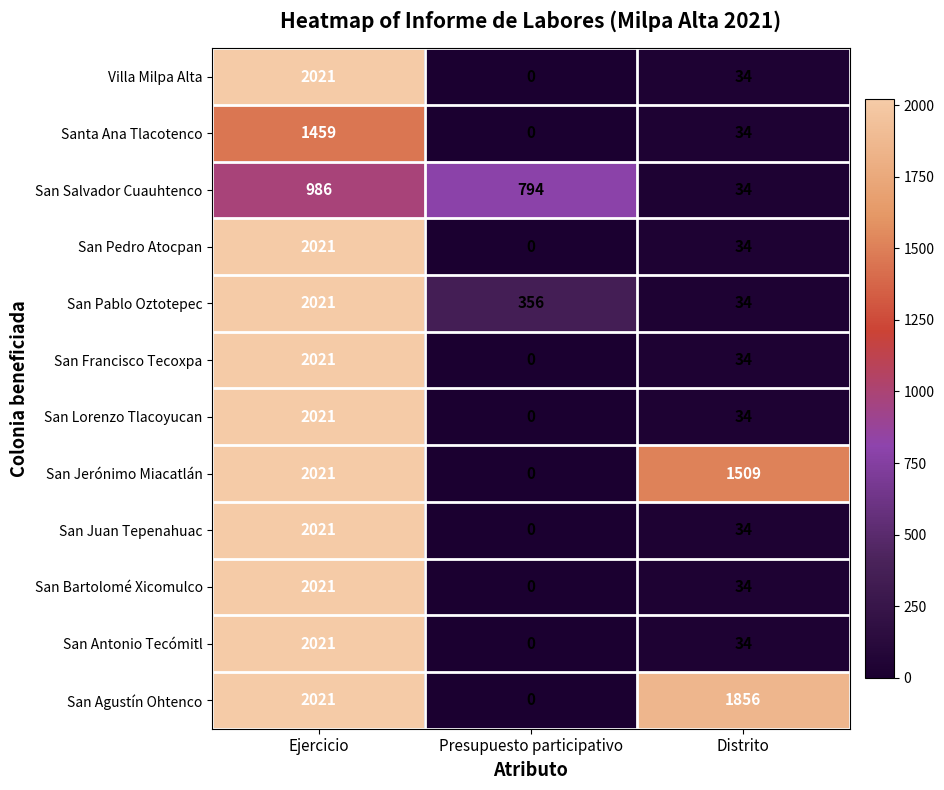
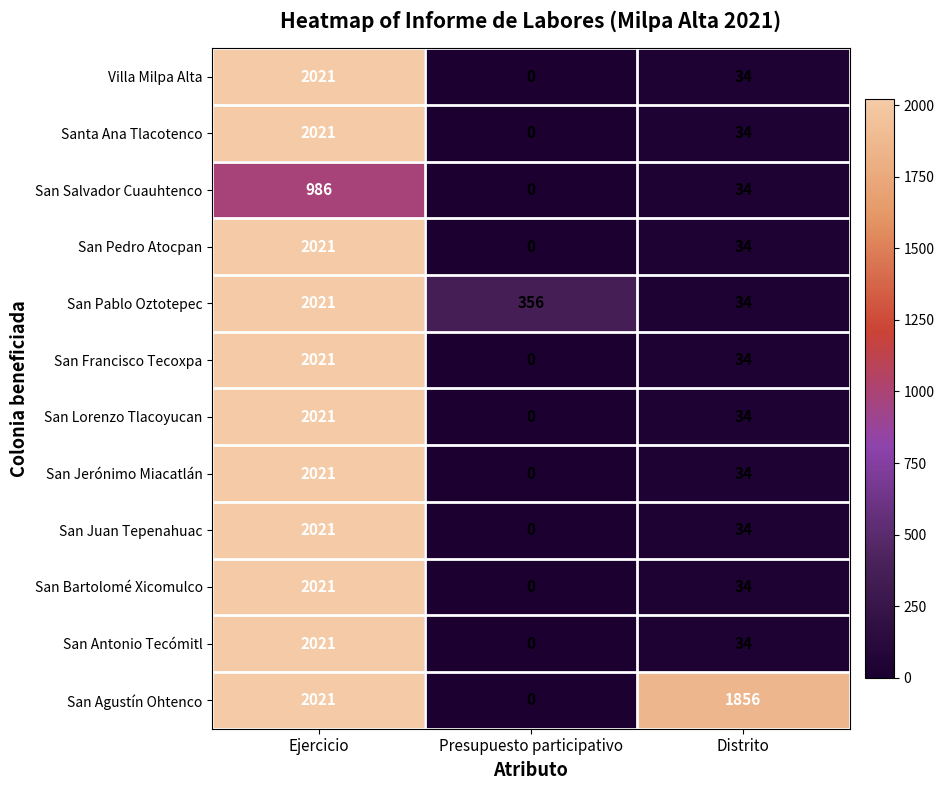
  {
    "Villa Milpa Alta": {
      "Ejercicio": 2021,
      "Presupuesto participativo": 0,
      "Distrito": 34
    },
    "Santa Ana Tlacotenco": {
-     "Ejercicio": 1459,
+     "Ejercicio": 2021,
      "Presupuesto participativo": 0,
      "Distrito": 34
    },
    "San Salvador Cuauhtenco": {
      "Ejercicio": 986,
-     "Presupuesto participativo": 794,
+     "Presupuesto participativo": 0,
      "Distrito": 34
    },
    "San Pedro Atocpan": {
      "Ejercicio": 2021,
      "Presupuesto participativo": 0,
      "Distrito": 34
    },
    "San Pablo Oztotepec": {
      "Ejercicio": 2021,
      "Presupuesto participativo": 356,
      "Distrito": 34
    },
    "San Francisco Tecoxpa": {
      "Ejercicio": 2021,
      "Presupuesto participativo": 0,
      "Distrito": 34
    },
    "San Lorenzo Tlacoyucan": {
      "Ejercicio": 2021,
      "Presupuesto participativo": 0,
      "Distrito": 34
    },
    "San Jerónimo Miacatlán": {
      "Ejercicio": 2021,
      "Presupuesto participativo": 0,
-     "Distrito": 1509
+     "Distrito": 34
    },
    "San Juan Tepenahuac": {
      "Ejercicio": 2021,
      "Presupuesto participativo": 0,
      "Distrito": 34
    },
    "San Bartolomé Xicomulco": {
      "Ejercicio": 2021,
      "Presupuesto participativo": 0,
      "Distrito": 34
    },
    "San Antonio Tecómitl": {
      "Ejercicio": 2021,
      "Presupuesto participativo": 0,
      "Distrito": 34
    },
    "San Agustín Ohtenco": {
      "Ejercicio": 2021,
      "Presupuesto participativo": 0,
      "Distrito": 1856
    }
  }
